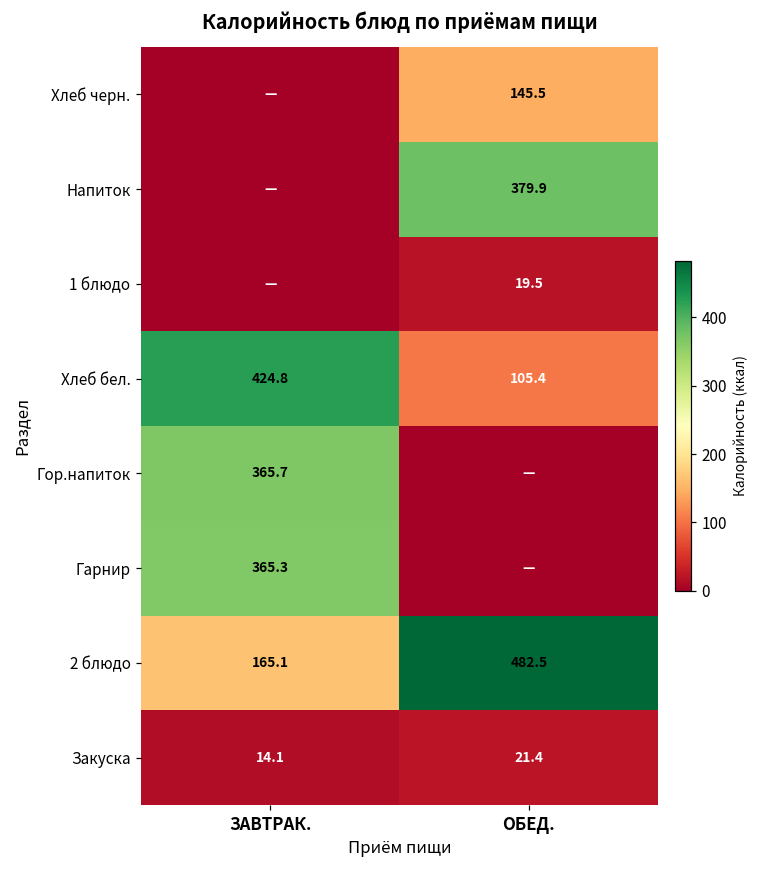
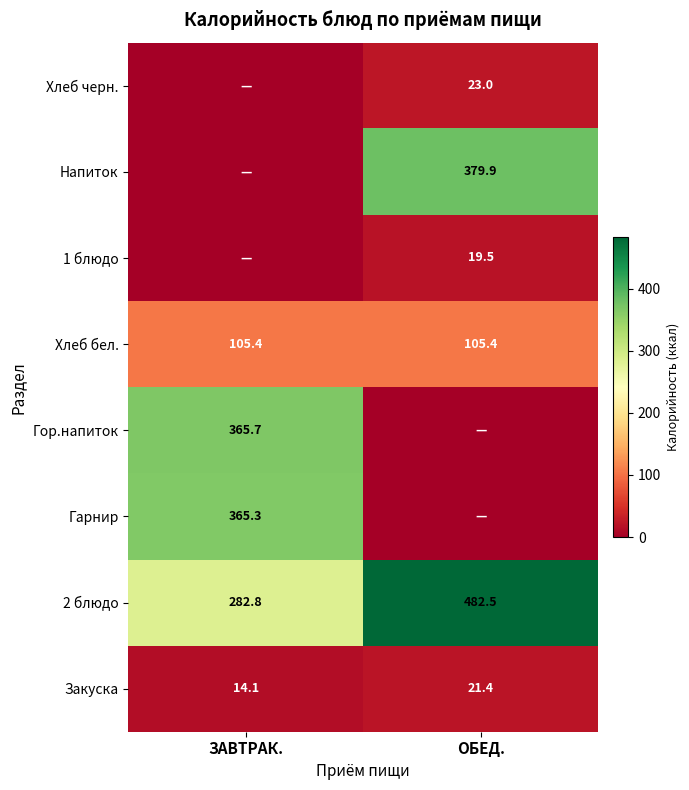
  {
    "Хлеб черн.": {
-     "ОБЕД.": 145.5
+     "ОБЕД.": 23.0
    },
    "Напиток": {
      "ОБЕД.": 379.9
    },
    "1 блюдо": {
      "ОБЕД.": 19.5
    },
    "Хлеб бел.": {
-     "ЗАВТРАК.": 424.8,
+     "ЗАВТРАК.": 105.4,
      "ОБЕД.": 105.4
    },
    "Гор.напиток": {
      "ЗАВТРАК.": 365.7
    },
    "Гарнир": {
      "ЗАВТРАК.": 365.3
    },
    "2 блюдо": {
-     "ЗАВТРАК.": 165.1,
+     "ЗАВТРАК.": 282.8,
      "ОБЕД.": 482.5
    },
    "Закуска": {
      "ЗАВТРАК.": 14.1,
      "ОБЕД.": 21.4
    }
  }
